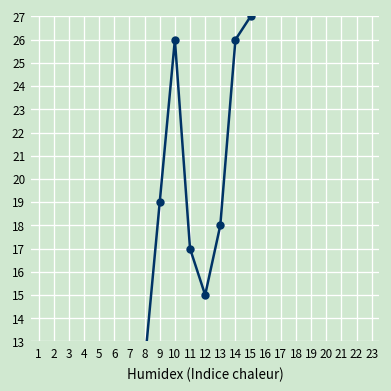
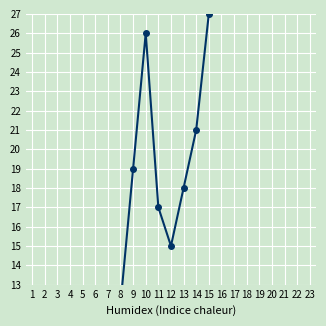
  {
    "9": 19,
    "10": 26,
    "11": 17,
    "12": 15,
    "13": 18,
-   "14": 26,
+   "14": 21,
    "15": 27
  }
